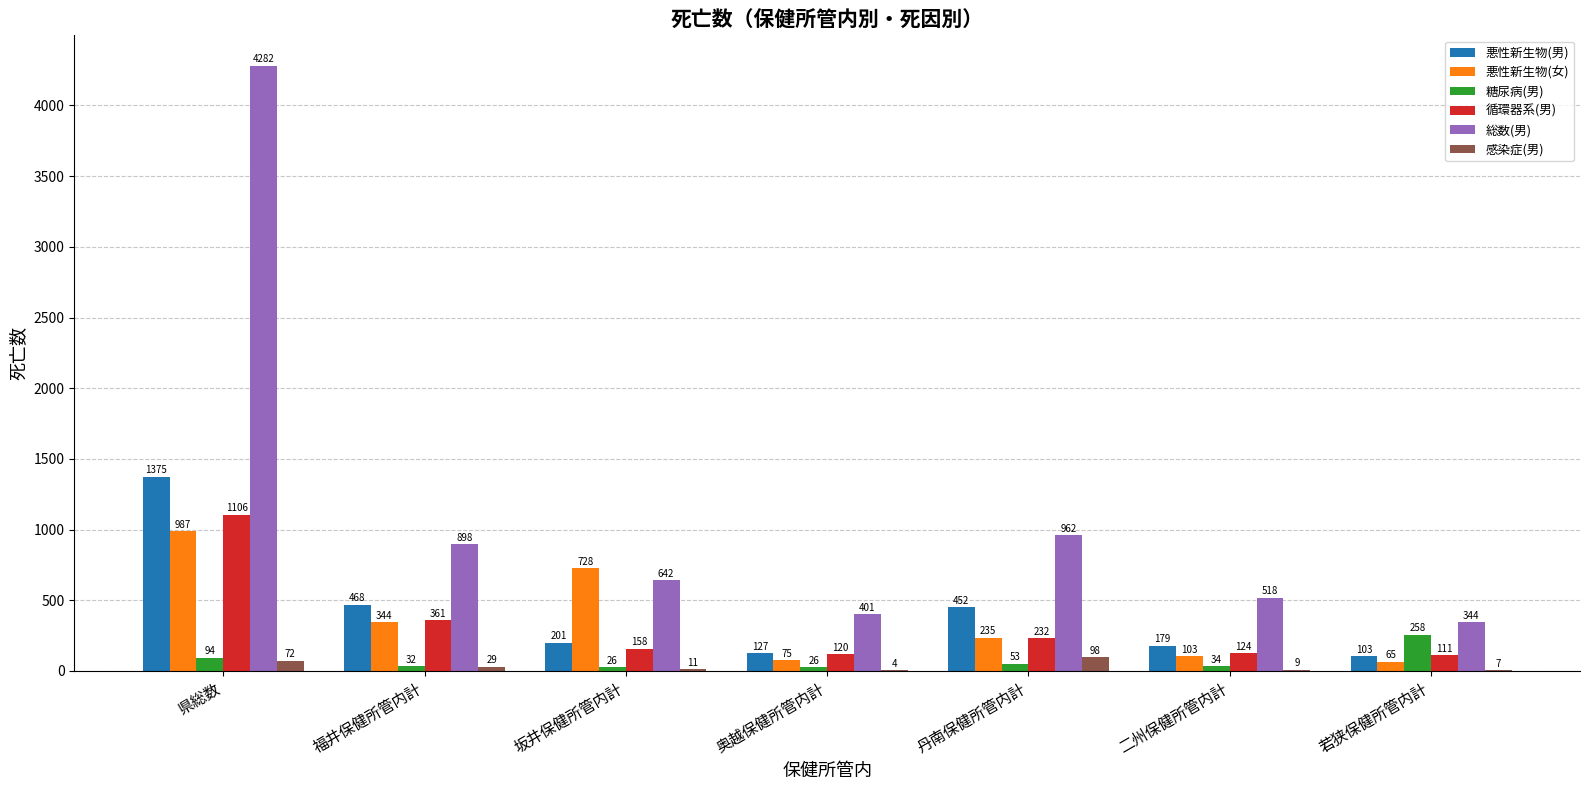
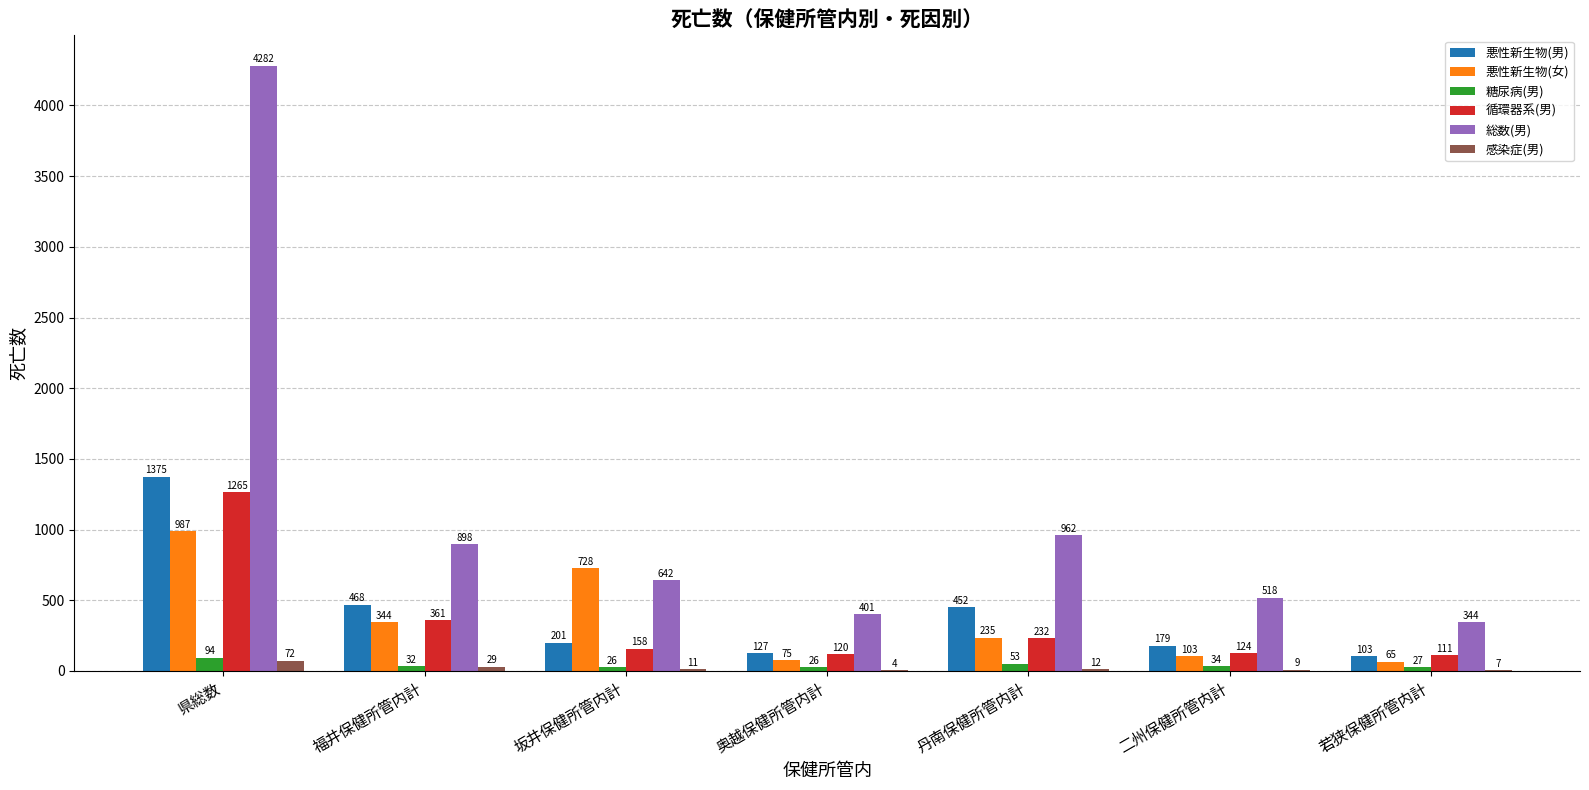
  {
    "悪性新生物(男)": {
      "県総数": 1375,
      "福井保健所管内計": 468,
      "坂井保健所管内計": 201,
      "奥越保健所管内計": 127,
      "丹南保健所管内計": 452,
      "二州保健所管内計": 179,
      "若狭保健所管内計": 103
    },
    "悪性新生物(女)": {
      "県総数": 987,
      "福井保健所管内計": 344,
      "坂井保健所管内計": 728,
      "奥越保健所管内計": 75,
      "丹南保健所管内計": 235,
      "二州保健所管内計": 103,
      "若狭保健所管内計": 65
    },
    "糖尿病(男)": {
      "県総数": 94,
      "福井保健所管内計": 32,
      "坂井保健所管内計": 26,
      "奥越保健所管内計": 26,
      "丹南保健所管内計": 53,
      "二州保健所管内計": 34,
-     "若狭保健所管内計": 258
+     "若狭保健所管内計": 27
    },
    "循環器系(男)": {
-     "県総数": 1106,
+     "県総数": 1265,
      "福井保健所管内計": 361,
      "坂井保健所管内計": 158,
      "奥越保健所管内計": 120,
      "丹南保健所管内計": 232,
      "二州保健所管内計": 124,
      "若狭保健所管内計": 111
    },
    "総数(男)": {
      "県総数": 4282,
      "福井保健所管内計": 898,
      "坂井保健所管内計": 642,
      "奥越保健所管内計": 401,
      "丹南保健所管内計": 962,
      "二州保健所管内計": 518,
      "若狭保健所管内計": 344
    },
    "感染症(男)": {
      "県総数": 72,
      "福井保健所管内計": 29,
      "坂井保健所管内計": 11,
      "奥越保健所管内計": 4,
-     "丹南保健所管内計": 98,
+     "丹南保健所管内計": 12,
      "二州保健所管内計": 9,
      "若狭保健所管内計": 7
    }
  }
